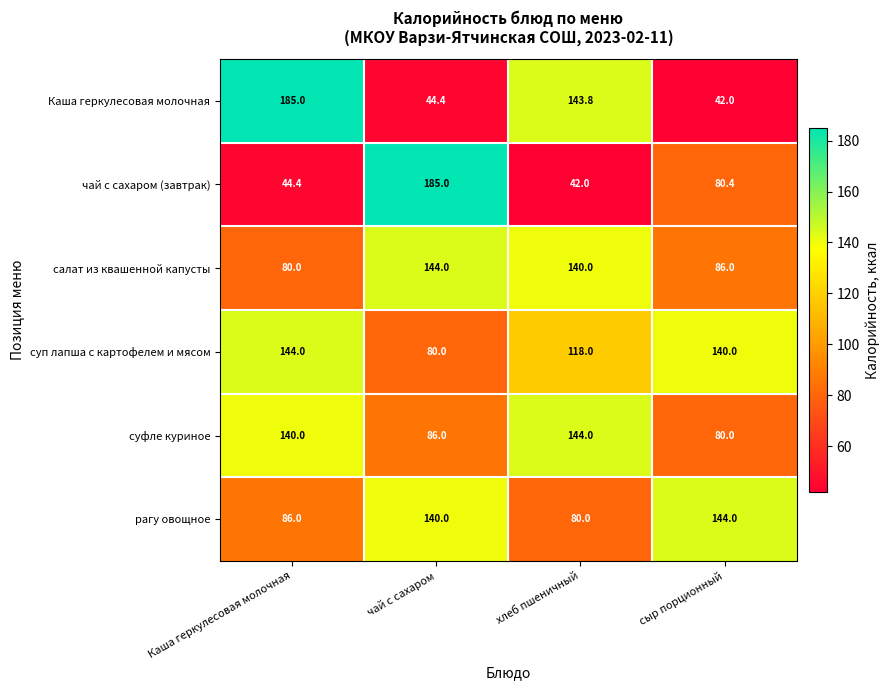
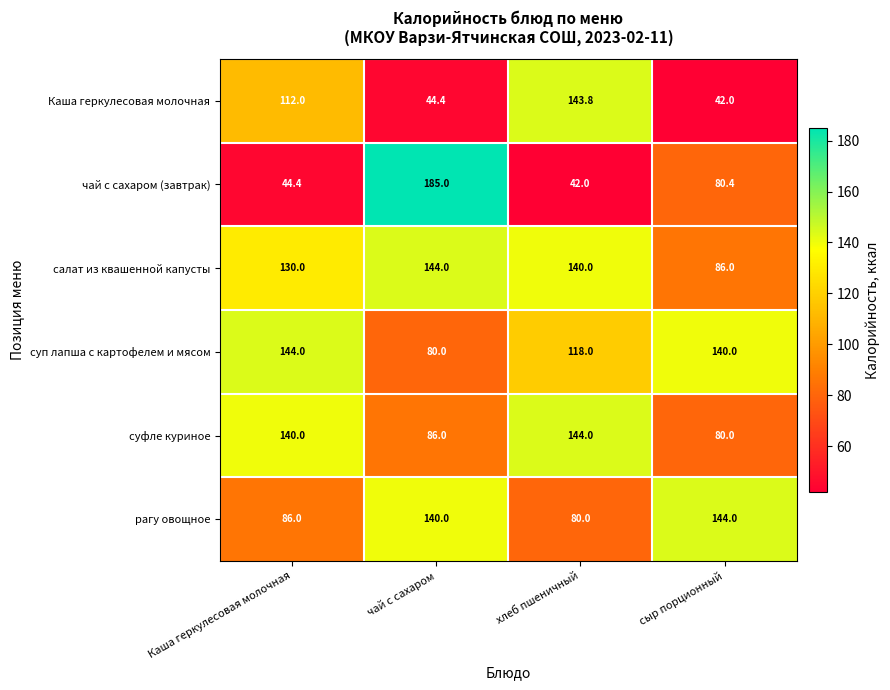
  {
    "Каша геркулесовая молочная": {
-     "Каша геркулесовая молочная": 185.0,
+     "Каша геркулесовая молочная": 112.0,
      "чай с сахаром": 44.4,
      "хлеб пшеничный": 143.8,
      "сыр порционный": 42.0
    },
    "чай с сахаром (завтрак)": {
      "Каша геркулесовая молочная": 44.4,
      "чай с сахаром": 185.0,
      "хлеб пшеничный": 42.0,
      "сыр порционный": 80.4
    },
    "салат из квашенной капусты": {
-     "Каша геркулесовая молочная": 80.0,
+     "Каша геркулесовая молочная": 130.0,
      "чай с сахаром": 144.0,
      "хлеб пшеничный": 140.0,
      "сыр порционный": 86.0
    },
    "суп лапша с картофелем и мясом": {
      "Каша геркулесовая молочная": 144.0,
      "чай с сахаром": 80.0,
      "хлеб пшеничный": 118.0,
      "сыр порционный": 140.0
    },
    "суфле куриное": {
      "Каша геркулесовая молочная": 140.0,
      "чай с сахаром": 86.0,
      "хлеб пшеничный": 144.0,
      "сыр порционный": 80.0
    },
    "рагу овощное": {
      "Каша геркулесовая молочная": 86.0,
      "чай с сахаром": 140.0,
      "хлеб пшеничный": 80.0,
      "сыр порционный": 144.0
    }
  }
